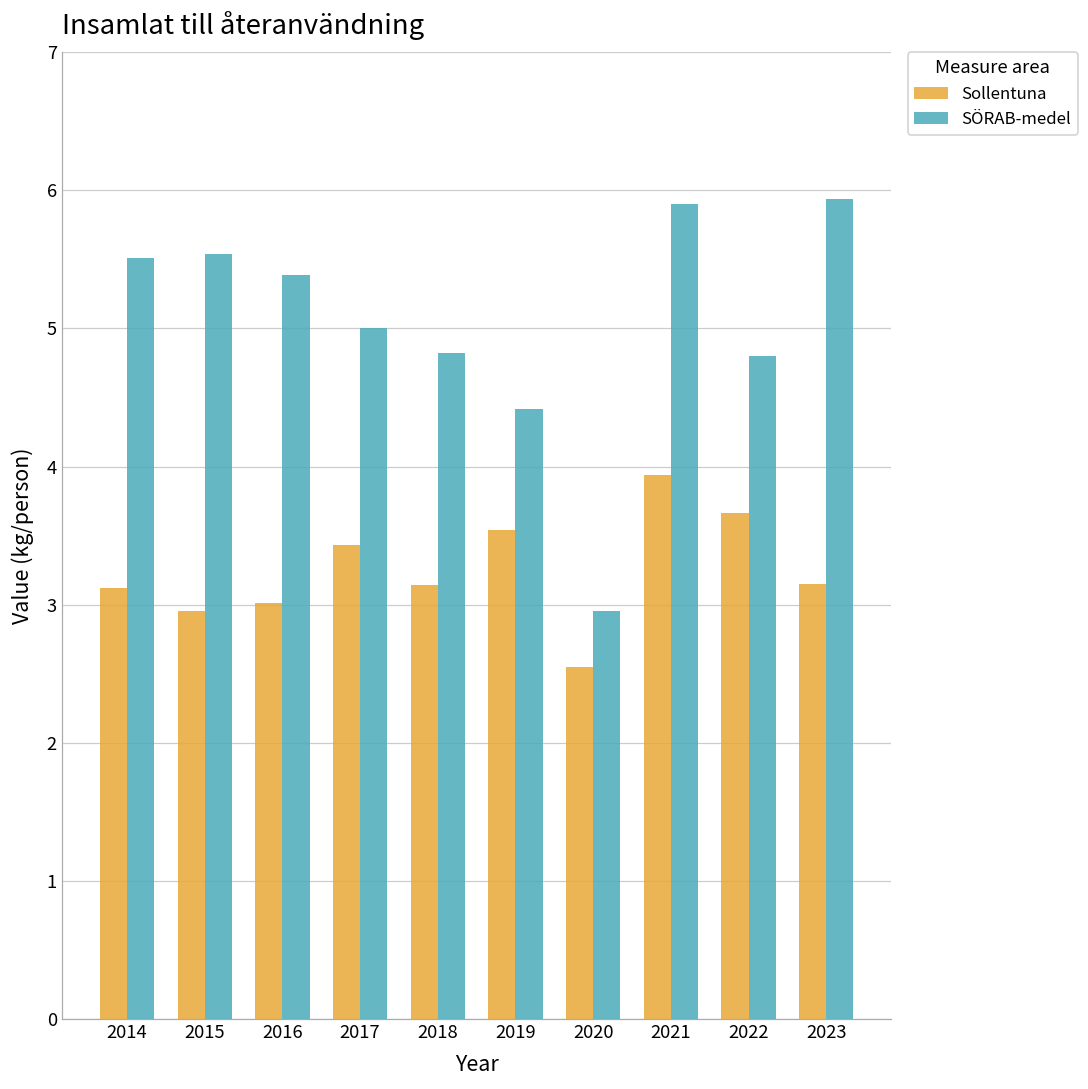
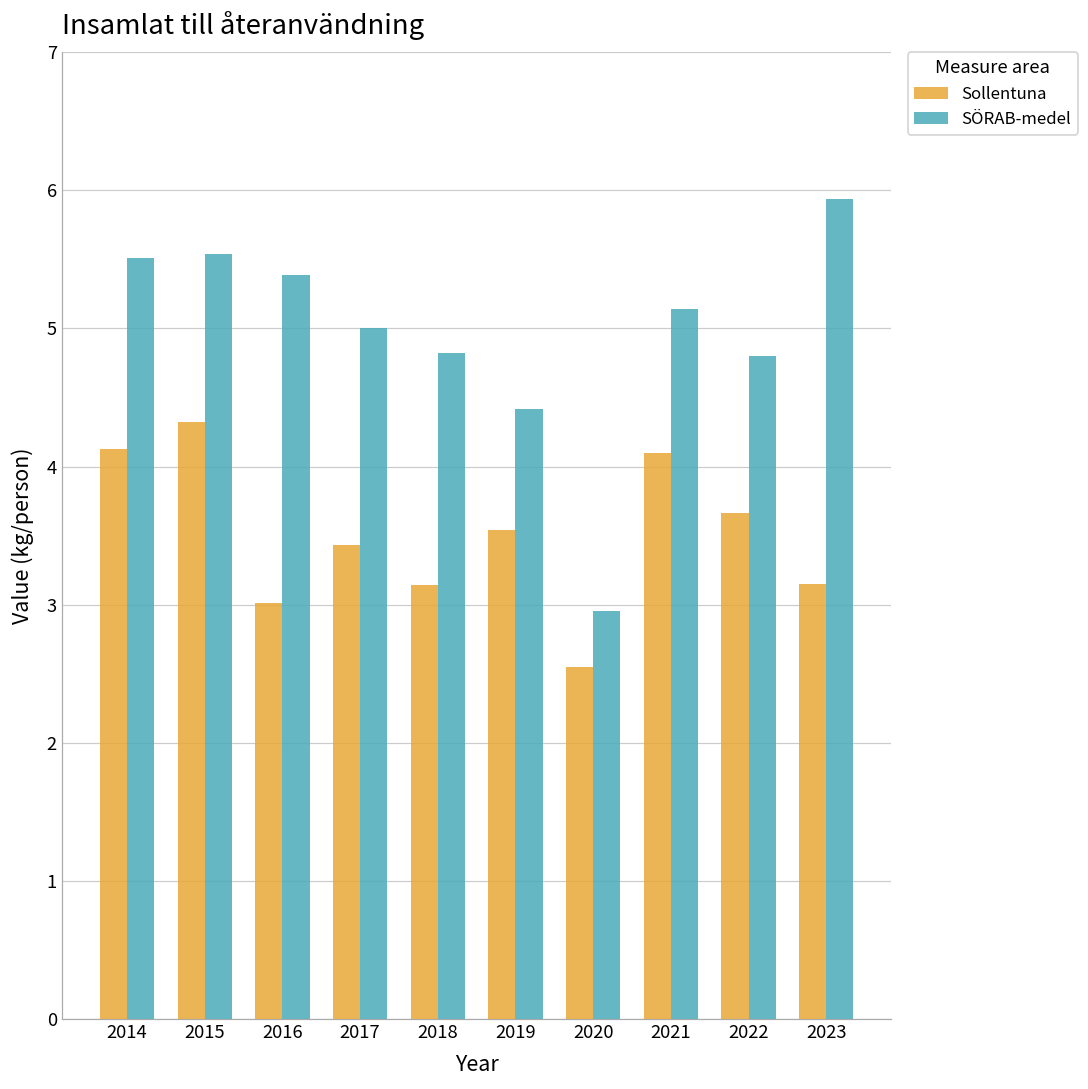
  {
    "Sollentuna": {
-     "2014": 3.12,
-     "2015": 2.95,
+     "2014": 4.13,
+     "2015": 4.32,
      "2016": 3.01,
      "2017": 3.43,
      "2018": 3.14,
      "2019": 3.54,
      "2020": 2.55,
-     "2021": 3.94,
+     "2021": 4.10,
      "2022": 3.66,
      "2023": 3.15
    },
    "SÖRAB-medel": {
      "2014": 5.51,
      "2015": 5.54,
      "2016": 5.39,
      "2017": 5.00,
      "2018": 4.82,
      "2019": 4.42,
      "2020": 2.95,
-     "2021": 5.90,
+     "2021": 5.14,
      "2022": 4.80,
      "2023": 5.94
    }
  }
